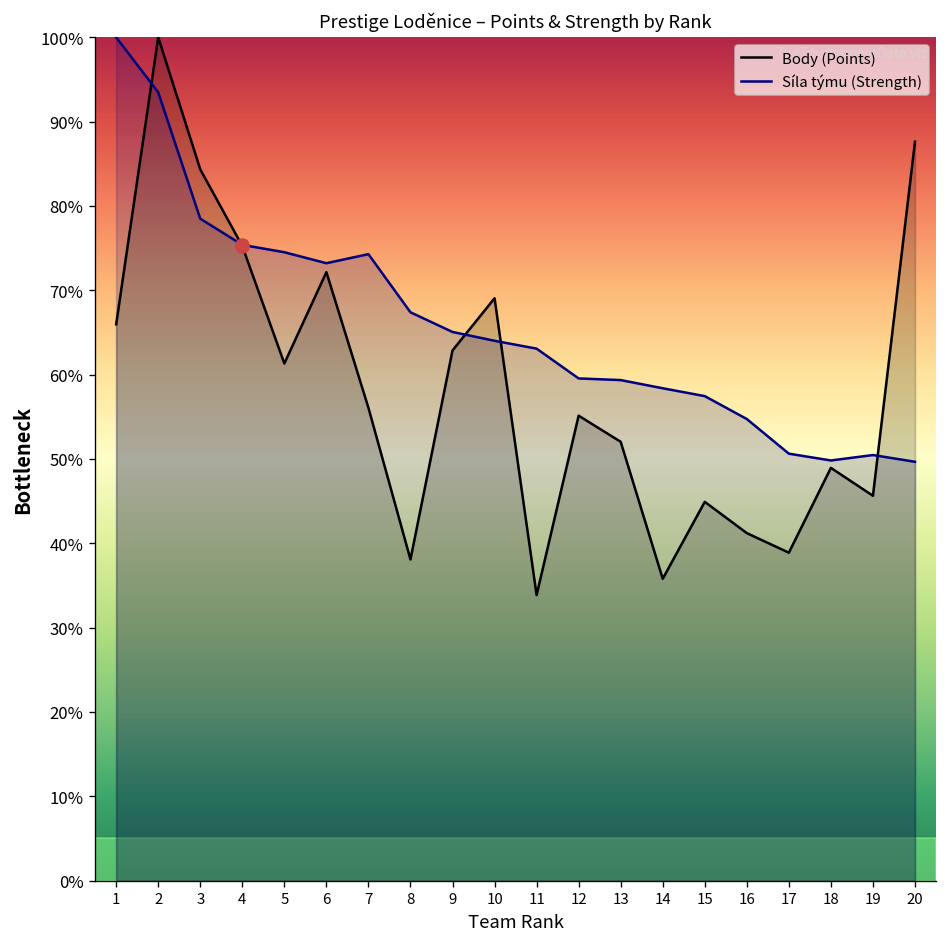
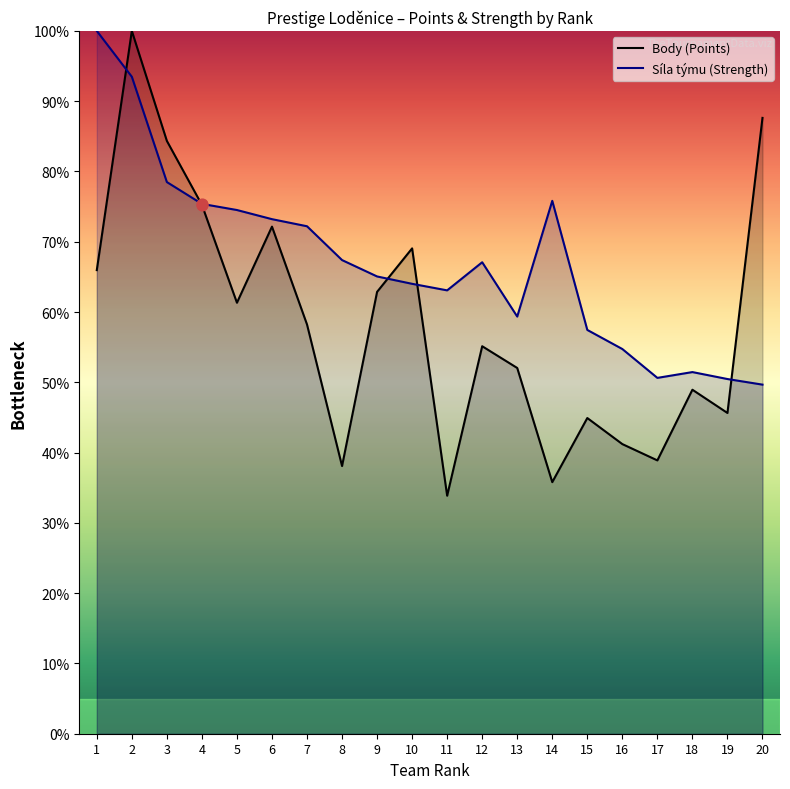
  {
    "Body (Points)": {
      "1": "66%",
      "2": "100%",
      "3": "84%",
      "5": "61%",
      "6": "72%",
-     "7": "56%",
+     "7": "58%",
      "8": "38%",
      "9": "63%",
      "10": "69%",
      "11": "34%",
      "12": "55%",
      "13": "52%",
      "14": "36%",
      "15": "45%",
      "16": "41%",
      "17": "39%",
      "18": "49%",
      "19": "46%",
      "20": "88%"
    },
    "Síla týmu (Strength)": {
      "1": "100%",
      "2": "93%",
      "3": "78%",
      "5": "75%",
      "6": "73%",
-     "7": "74%",
+     "7": "72%",
      "8": "67%",
      "9": "65%",
      "10": "64%",
      "11": "63%",
-     "12": "60%",
+     "12": "67%",
      "13": "59%",
-     "14": "58%",
+     "14": "76%",
      "15": "57%",
      "16": "55%",
      "17": "51%",
-     "18": "50%",
+     "18": "51%",
      "19": "50%",
      "20": "50%"
    }
  }
